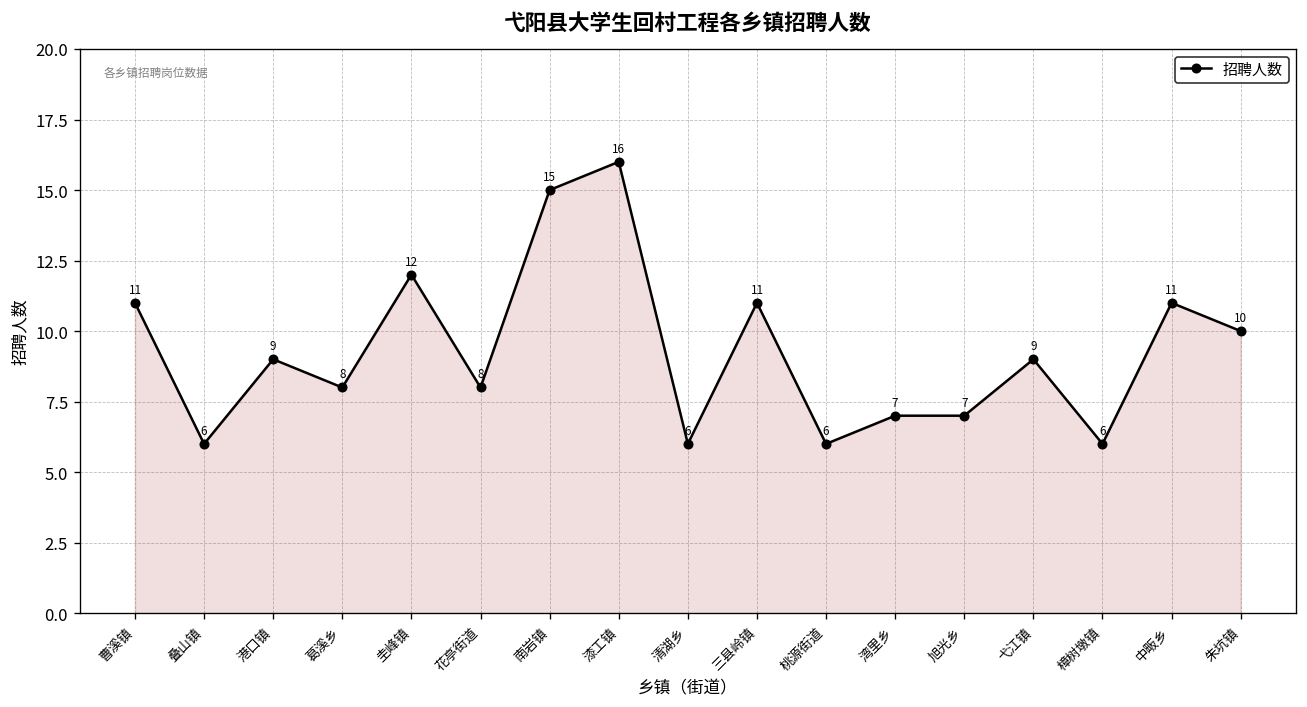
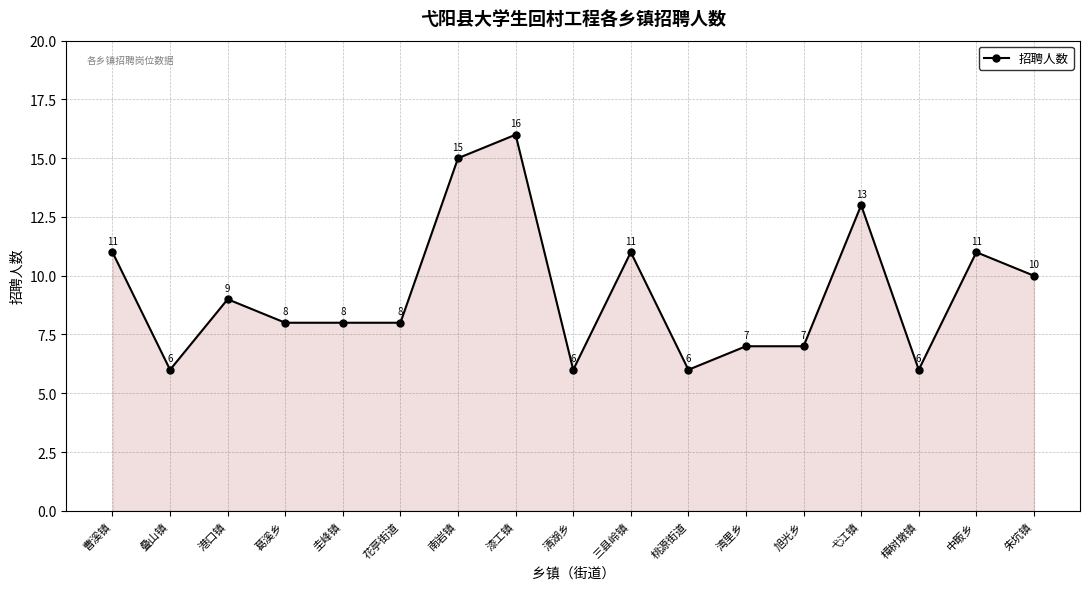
  {
    "曹溪镇": 11,
    "叠山镇": 6,
    "港口镇": 9,
    "葛溪乡": 8,
-   "圭峰镇": 12,
+   "圭峰镇": 8,
    "花亭街道": 8,
    "南岩镇": 15,
    "漆工镇": 16,
    "清湖乡": 6,
    "三县岭镇": 11,
    "桃源街道": 6,
    "湾里乡": 7,
    "旭光乡": 7,
-   "弋江镇": 9,
+   "弋江镇": 13,
    "樟树墩镇": 6,
    "中畈乡": 11,
    "朱坑镇": 10
  }
